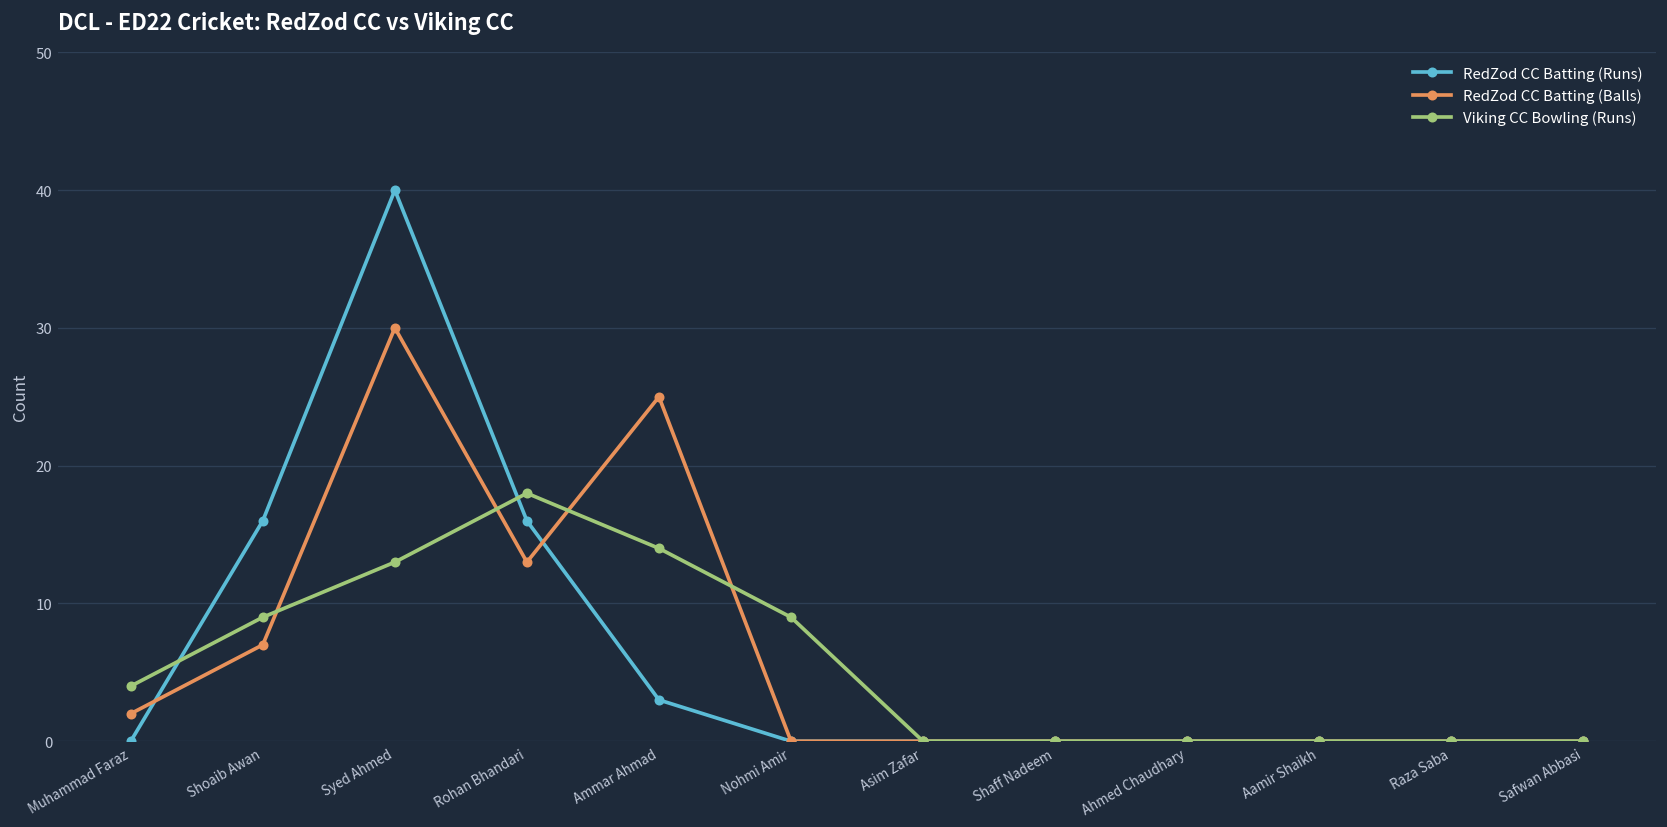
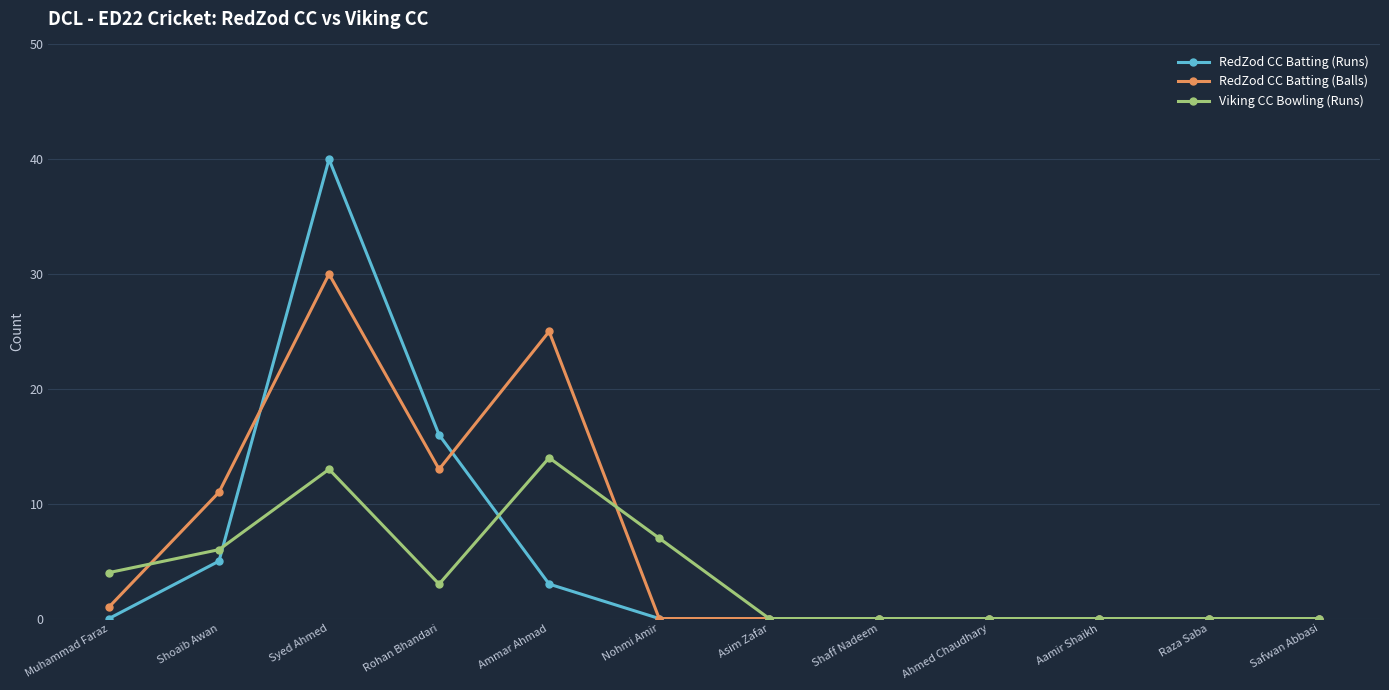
  {
    "RedZod CC Batting (Runs)": {
      "Muhammad Faraz": 0,
-     "Shoaib Awan": 16,
+     "Shoaib Awan": 5,
      "Syed Ahmed": 40,
      "Rohan Bhandari": 16,
      "Ammar Ahmad": 3
    },
    "RedZod CC Batting (Balls)": {
-     "Muhammad Faraz": 2,
-     "Shoaib Awan": 7,
+     "Muhammad Faraz": 1,
+     "Shoaib Awan": 11,
      "Syed Ahmed": 30,
      "Rohan Bhandari": 13,
      "Ammar Ahmad": 25
    },
    "Viking CC Bowling (Runs)": {
      "Muhammad Faraz": 4,
-     "Shoaib Awan": 9,
+     "Shoaib Awan": 6,
      "Syed Ahmed": 13,
-     "Rohan Bhandari": 18,
+     "Rohan Bhandari": 3,
      "Ammar Ahmad": 14,
-     "Nohmi Amir": 9
+     "Nohmi Amir": 7
    }
  }
